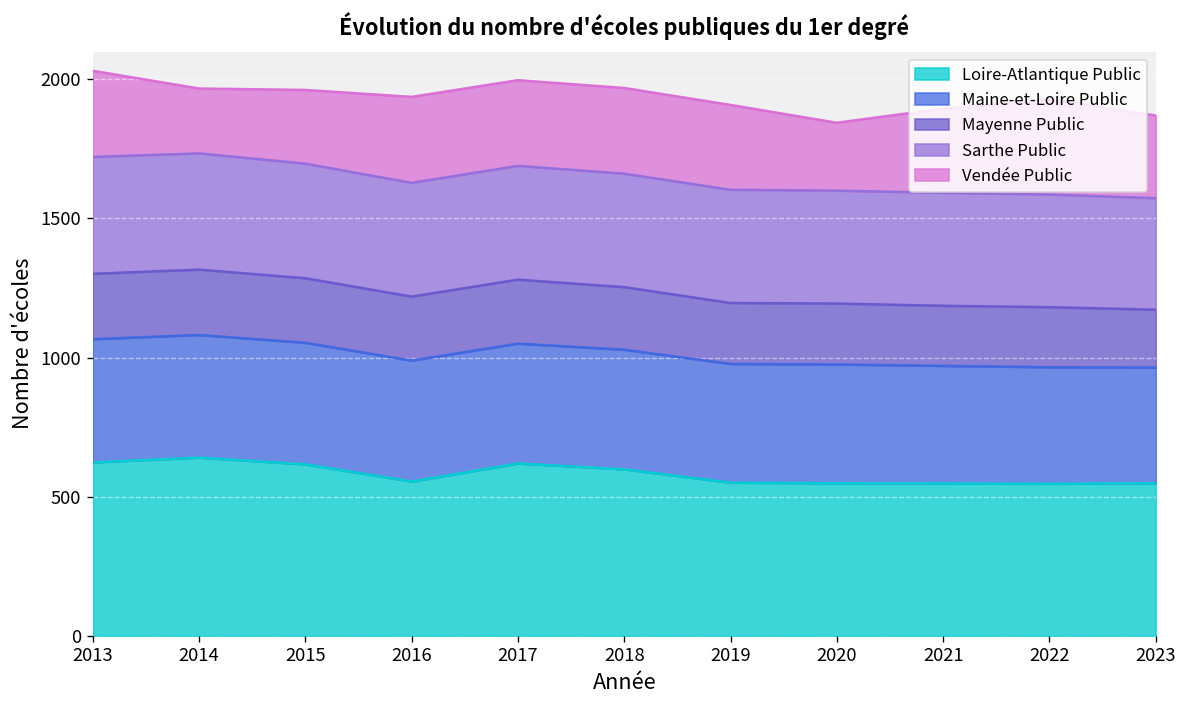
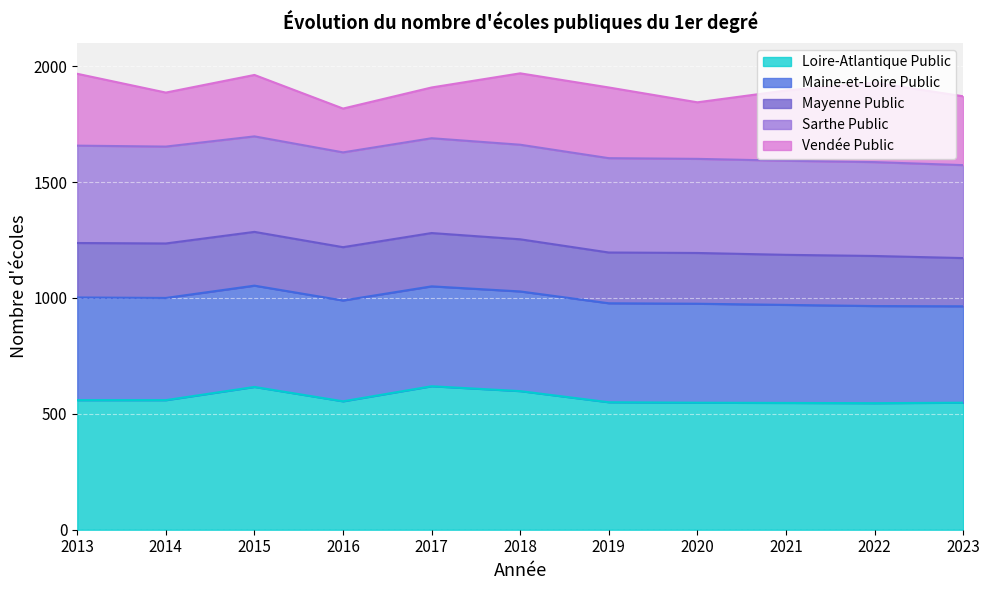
  {
    "Loire-Atlantique Public": {
-     "2013": 620,
-     "2014": 640,
+     "2013": 560,
+     "2014": 560,
      "2015": 620,
      "2016": 550,
      "2017": 620,
      "2018": 600,
      "2019": 550,
      "2020": 550,
      "2021": 550,
      "2022": 550,
      "2023": 550
    },
    "Vendée Public": {
      "2013": 310,
      "2014": 230,
      "2015": 270,
-     "2016": 310,
-     "2017": 310,
+     "2016": 190,
+     "2017": 220,
      "2018": 310,
      "2019": 310,
      "2020": 240,
      "2023": 300
    }
  }
